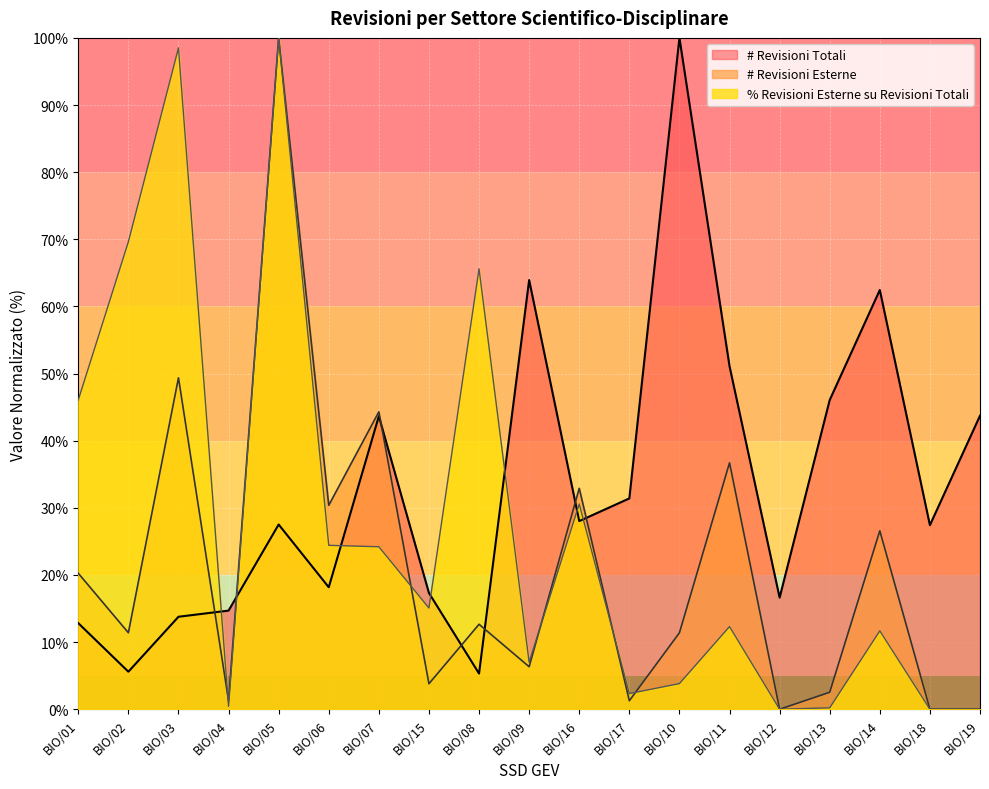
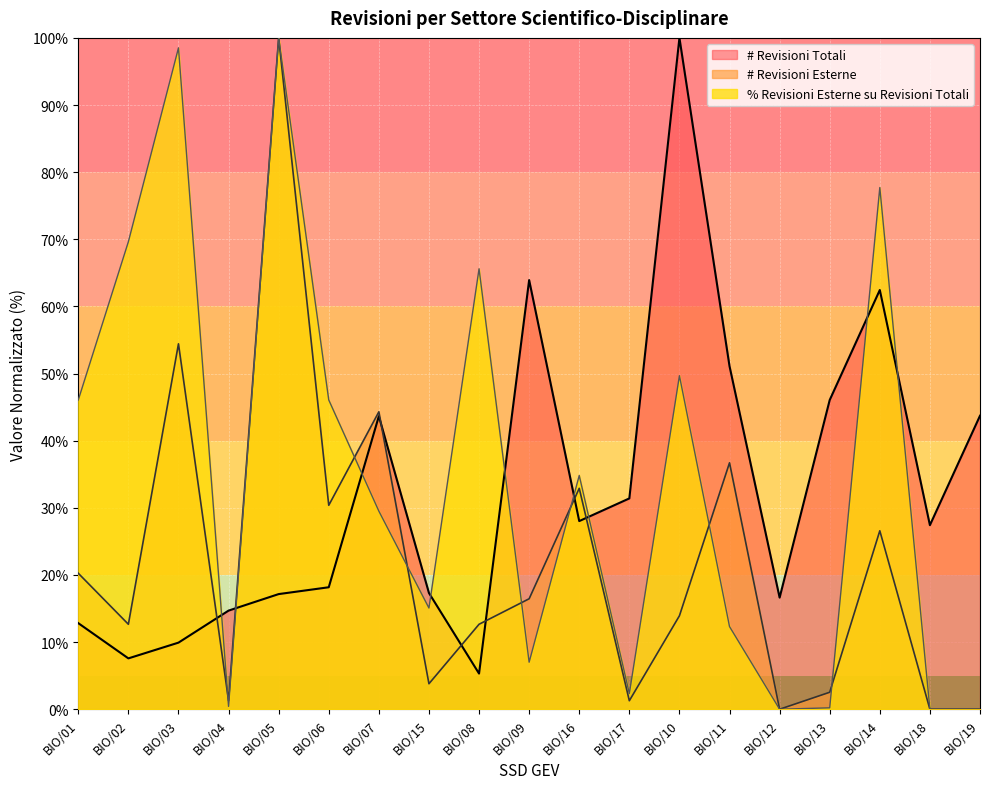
  {
    "# Revisioni Totali": {
      "BIO/01": "13%",
-     "BIO/02": "6%",
-     "BIO/03": "14%",
+     "BIO/02": "8%",
+     "BIO/03": "10%",
      "BIO/04": "15%",
-     "BIO/05": "28%",
+     "BIO/05": "17%",
      "BIO/06": "18%",
      "BIO/07": "44%",
      "BIO/15": "17%",
      "BIO/08": "5%",
      "BIO/09": "64%",
      "BIO/16": "28%",
      "BIO/17": "31%",
      "BIO/10": "100%",
      "BIO/11": "51%",
      "BIO/12": "17%",
      "BIO/13": "46%",
      "BIO/14": "62%",
      "BIO/18": "27%",
      "BIO/19": "44%"
    },
    "# Revisioni Esterne": {
      "BIO/01": "20%",
-     "BIO/02": "11%",
-     "BIO/03": "49%",
+     "BIO/02": "13%",
+     "BIO/03": "54%",
      "BIO/04": "1%",
      "BIO/06": "30%",
      "BIO/07": "44%",
      "BIO/15": "4%",
      "BIO/08": "13%",
-     "BIO/09": "6%",
+     "BIO/09": "16%",
      "BIO/16": "33%",
      "BIO/17": "1%",
-     "BIO/10": "11%",
+     "BIO/10": "14%",
      "BIO/11": "37%",
      "BIO/13": "3%",
      "BIO/14": "27%"
    },
    "% Revisioni Esterne su Revisioni Totali": {
      "BIO/01": "46%",
      "BIO/02": "70%",
      "BIO/03": "99%",
      "BIO/04": "0%",
-     "BIO/06": "24%",
-     "BIO/07": "24%",
+     "BIO/06": "46%",
+     "BIO/07": "30%",
      "BIO/15": "15%",
      "BIO/08": "66%",
      "BIO/09": "7%",
-     "BIO/16": "31%",
+     "BIO/16": "35%",
      "BIO/17": "2%",
-     "BIO/10": "4%",
+     "BIO/10": "50%",
      "BIO/11": "12%",
      "BIO/13": "0%",
-     "BIO/14": "12%"
+     "BIO/14": "78%"
    }
  }
